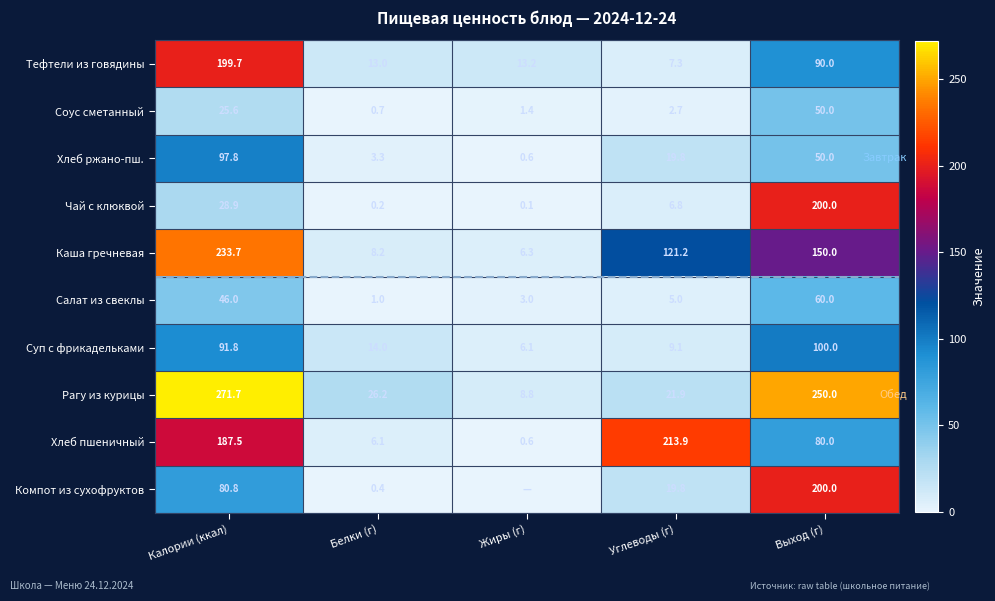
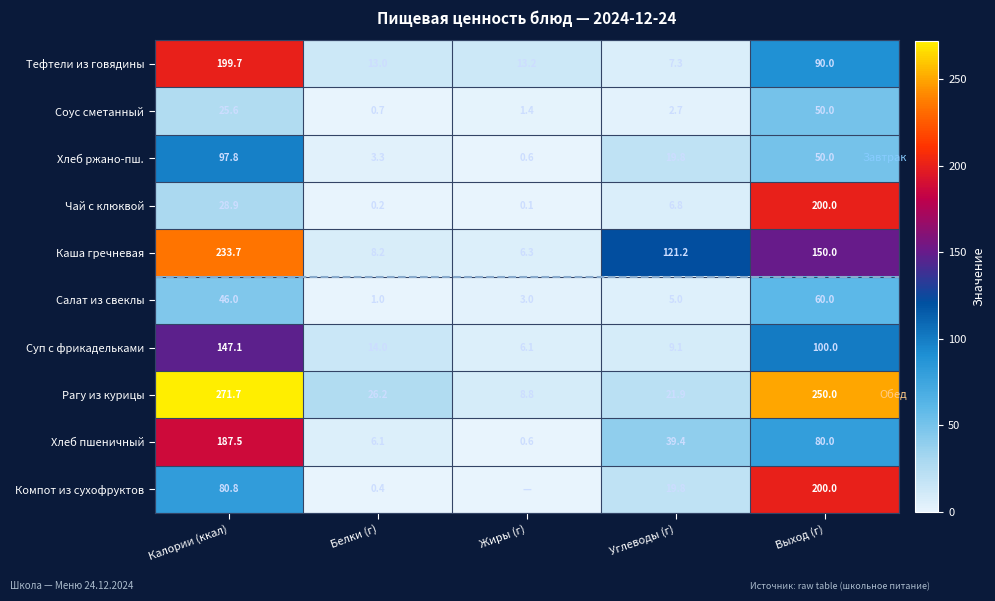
  {
    "Тефтели из говядины": {
      "Калории (ккал)": 199.7,
      "Выход (г)": 90.0
    },
    "Соус сметанный": {
      "Выход (г)": 50.0
    },
    "Хлеб ржано-пш.": {
      "Калории (ккал)": 97.8,
      "Выход (г)": 50.0
    },
    "Чай с клюквой": {
      "Выход (г)": 200.0
    },
    "Каша гречневая": {
      "Калории (ккал)": 233.7,
      "Углеводы (г)": 121.2,
      "Выход (г)": 150.0
    },
    "Салат из свеклы": {
      "Калории (ккал)": 46.0,
      "Выход (г)": 60.0
    },
    "Суп с фрикадельками": {
-     "Калории (ккал)": 91.8,
+     "Калории (ккал)": 147.1,
      "Выход (г)": 100.0
    },
    "Рагу из курицы": {
      "Калории (ккал)": 271.7
    },
    "Хлеб пшеничный": {
      "Калории (ккал)": 187.5,
-     "Углеводы (г)": 213.9,
+     "Углеводы (г)": 39.4,
      "Выход (г)": 80.0
    },
    "Компот из сухофруктов": {
      "Калории (ккал)": 80.8,
      "Выход (г)": 200.0
    }
  }
